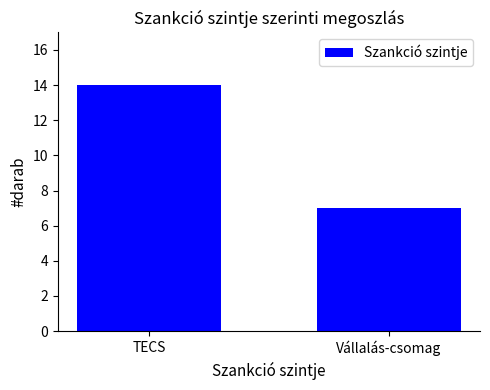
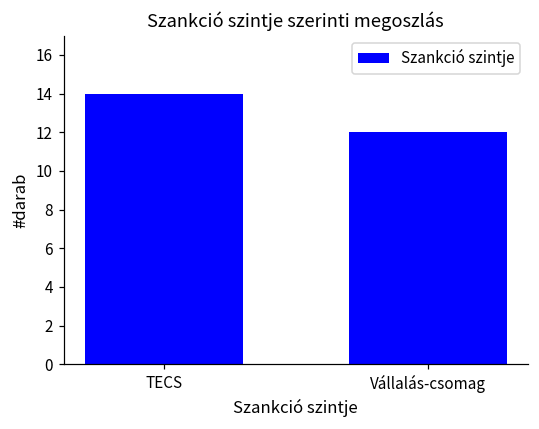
  {
    "TECS": 14,
-   "Vállalás-csomag": 7
+   "Vállalás-csomag": 12
  }
